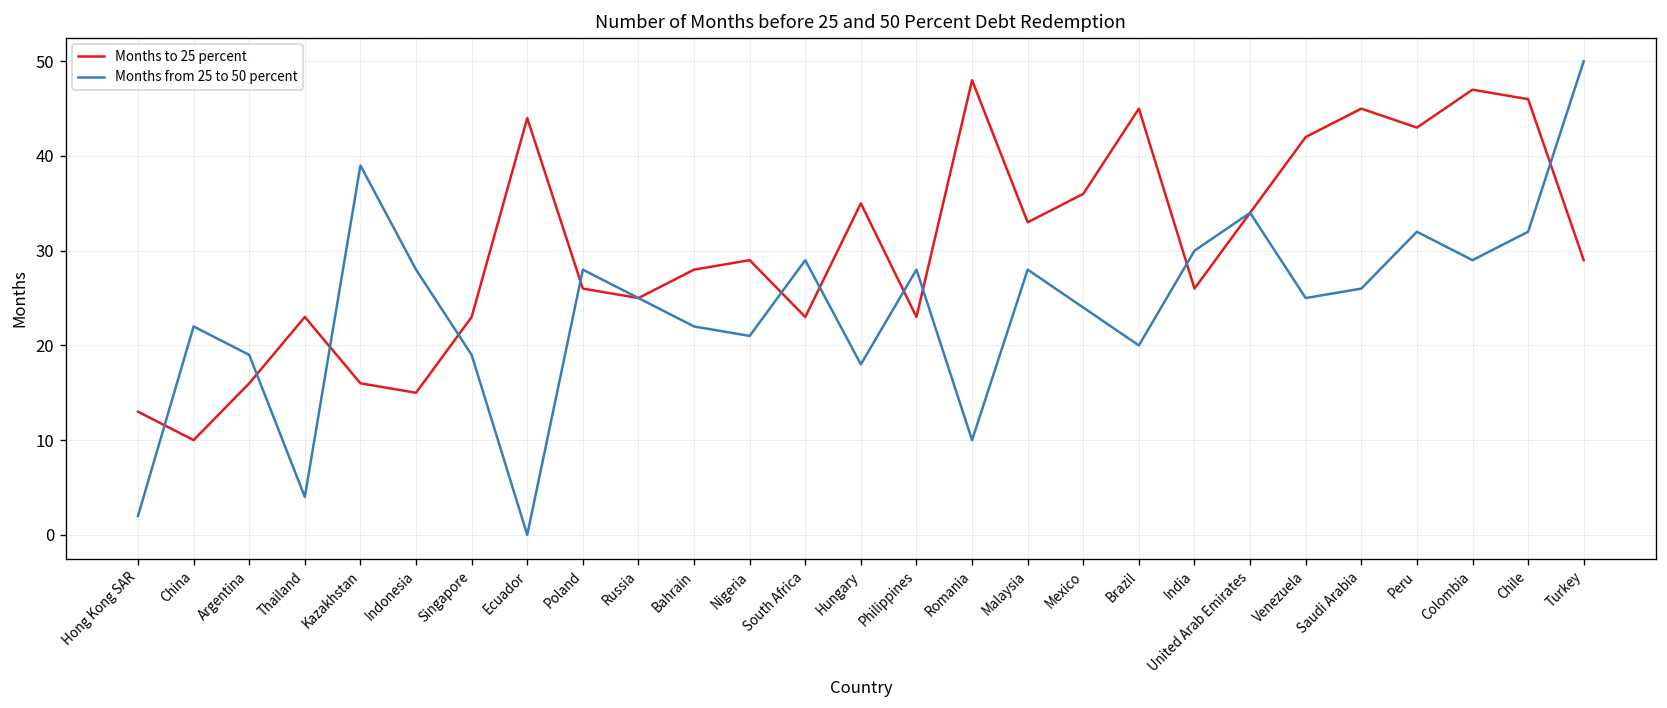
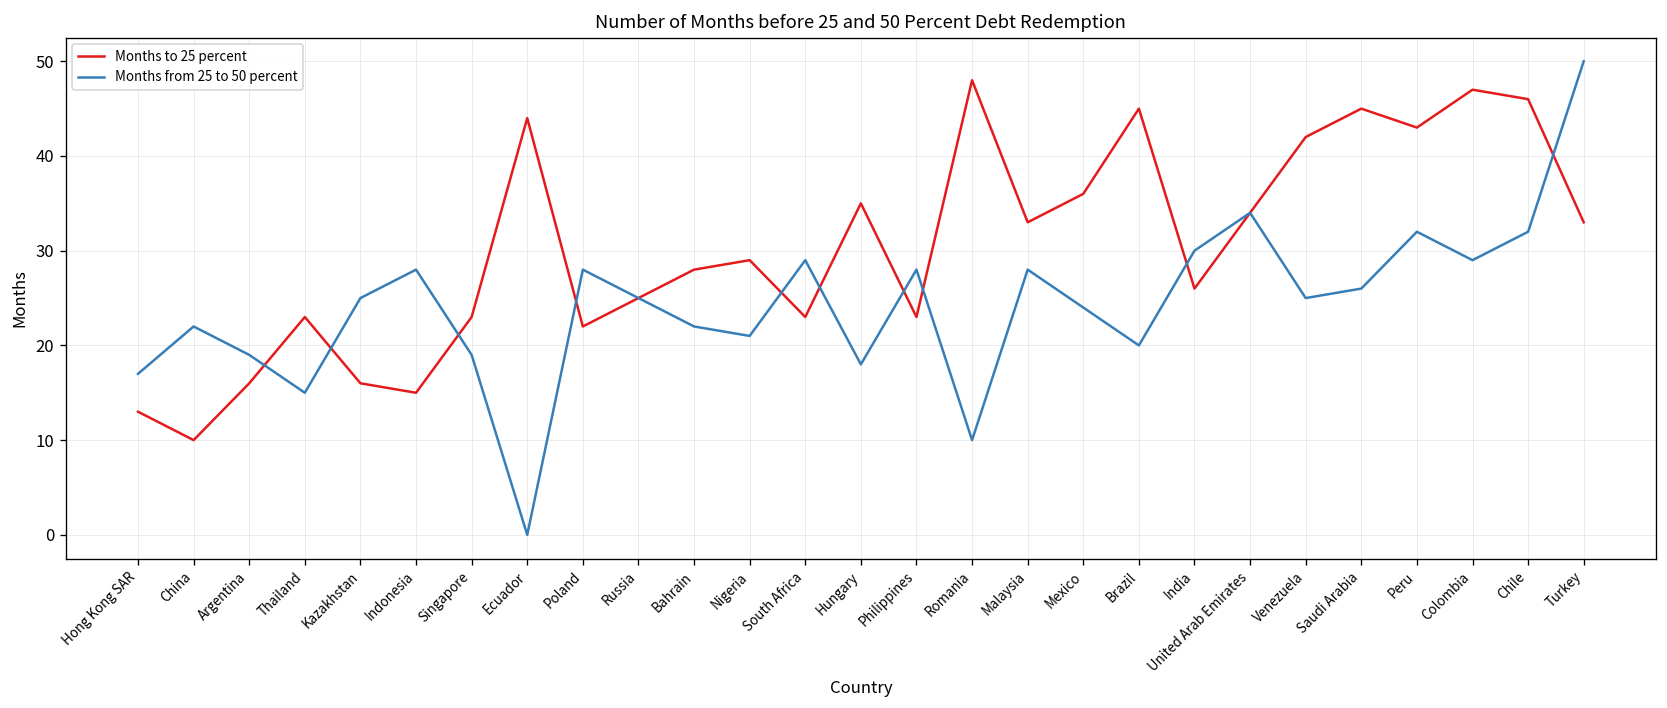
  {
    "Months to 25 percent": {
      "Hong Kong SAR": 13,
      "China": 10,
      "Argentina": 16,
      "Thailand": 23,
      "Kazakhstan": 16,
      "Indonesia": 15,
      "Singapore": 23,
      "Ecuador": 44,
-     "Poland": 26,
+     "Poland": 22,
      "Bahrain": 28,
      "Nigeria": 29,
      "South Africa": 23,
      "Hungary": 35,
      "Philippines": 23,
      "Romania": 48,
      "Malaysia": 33,
      "Mexico": 36,
      "Brazil": 45,
      "India": 26,
      "Venezuela": 42,
      "Saudi Arabia": 45,
      "Peru": 43,
      "Colombia": 47,
      "Chile": 46,
-     "Turkey": 29
+     "Turkey": 33
    },
    "Months from 25 to 50 percent": {
-     "Hong Kong SAR": 2,
+     "Hong Kong SAR": 17,
      "China": 22,
      "Argentina": 19,
-     "Thailand": 4,
-     "Kazakhstan": 39,
+     "Thailand": 15,
+     "Kazakhstan": 25,
      "Indonesia": 28,
      "Singapore": 19,
      "Ecuador": 0,
      "Poland": 28,
      "Bahrain": 22,
      "Nigeria": 21,
      "South Africa": 29,
      "Hungary": 18,
      "Philippines": 28,
      "Romania": 10,
      "Malaysia": 28,
      "Mexico": 24,
      "Brazil": 20,
      "India": 30,
      "Venezuela": 25,
      "Saudi Arabia": 26,
      "Peru": 32,
      "Colombia": 29,
      "Chile": 32,
      "Turkey": 50
    }
  }
